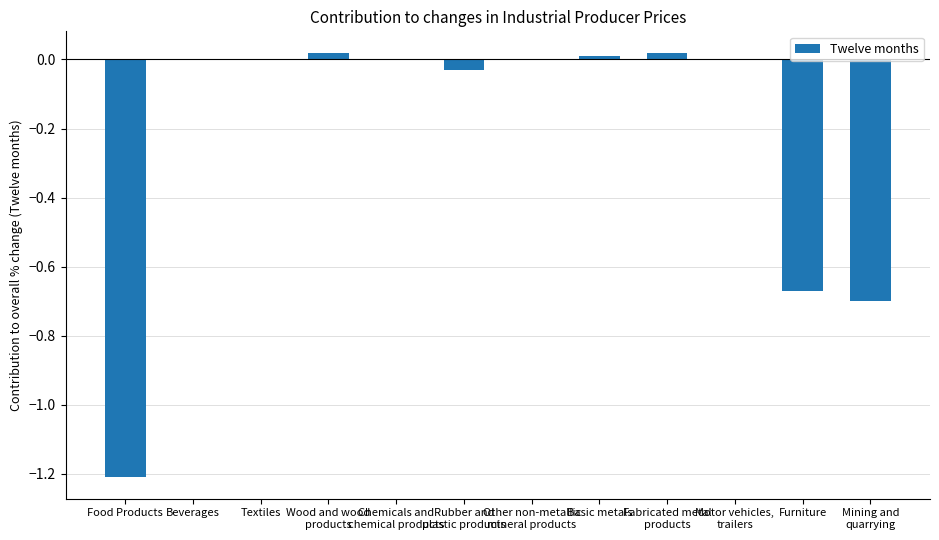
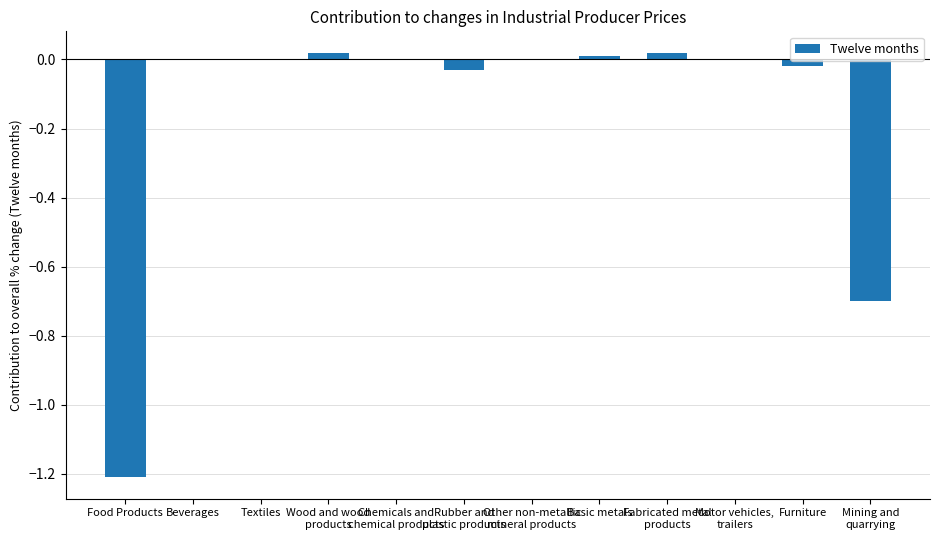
  {
    "Food Products": -1.21,
    "Beverages": 0.00,
    "Textiles": 0.00,
-   "Furniture": -0.67,
+   "Furniture": -0.02,
    "Mining and quarrying": -0.70
  }
